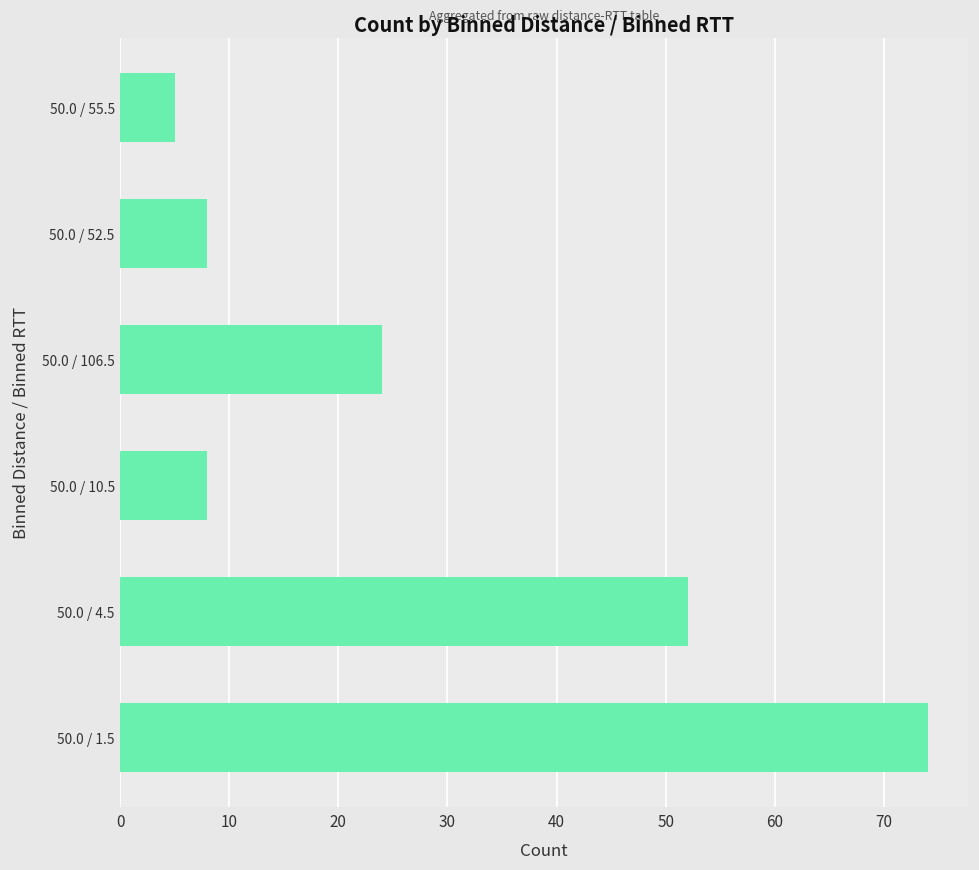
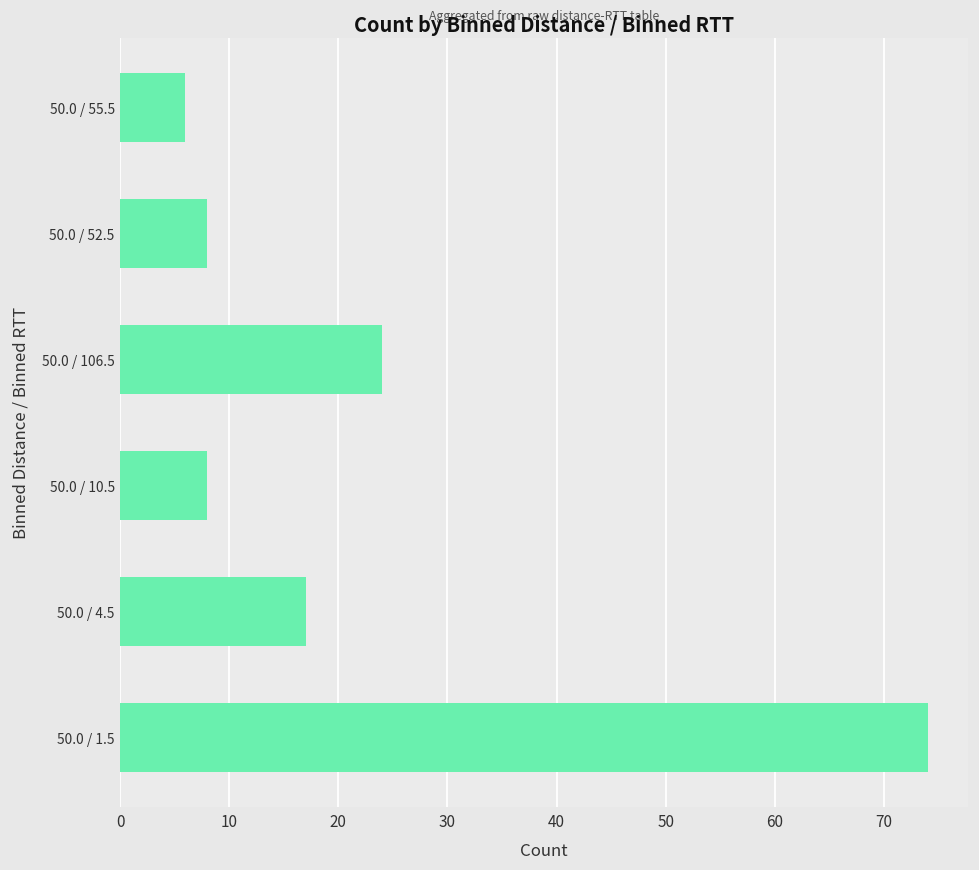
  {
-   "50.0 / 55.5": 5,
+   "50.0 / 55.5": 6,
    "50.0 / 52.5": 8,
    "50.0 / 106.5": 24,
    "50.0 / 10.5": 8,
-   "50.0 / 4.5": 52,
+   "50.0 / 4.5": 17,
    "50.0 / 1.5": 74
  }
